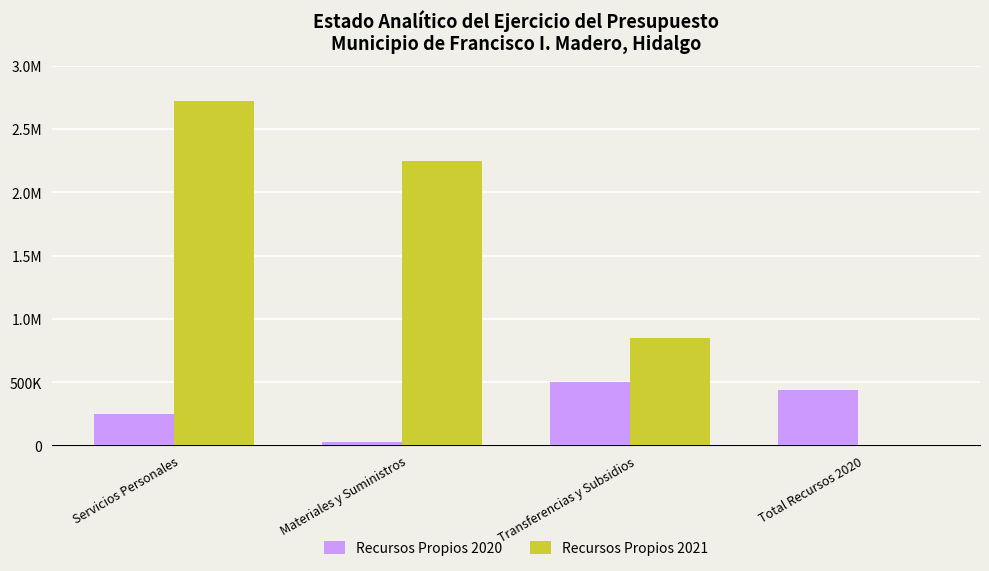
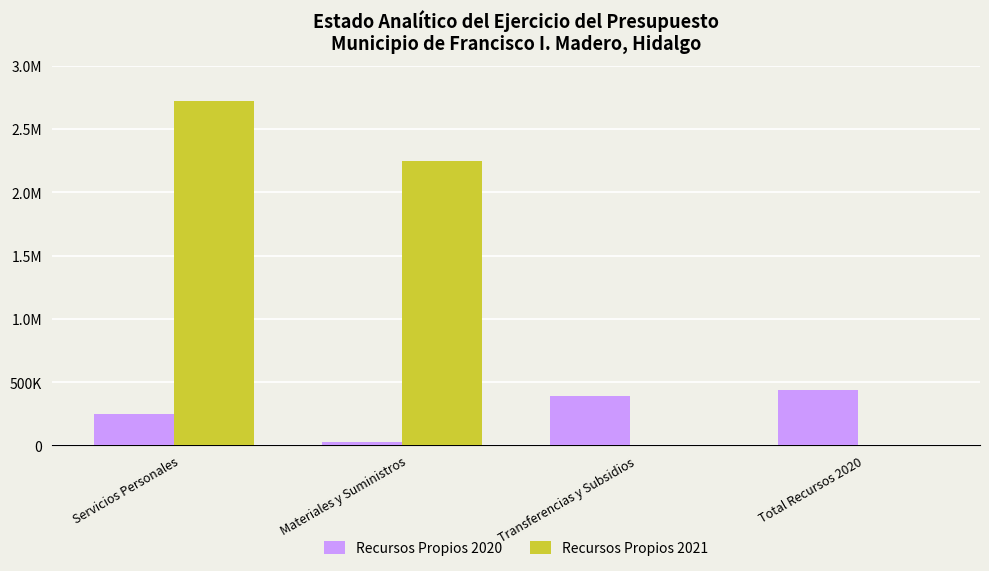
  {
    "Recursos Propios 2020": {
      "Servicios Personales": 250000,
      "Materiales y Suministros": 30000,
-     "Transferencias y Subsidios": 500000,
+     "Transferencias y Subsidios": 390000,
      "Total Recursos 2020": 440000
    },
    "Recursos Propios 2021": {
      "Servicios Personales": 2720000,
      "Materiales y Suministros": 2250000,
-     "Transferencias y Subsidios": 850000,
+     "Transferencias y Subsidios": 0,
      "Total Recursos 2020": 0
    }
  }
